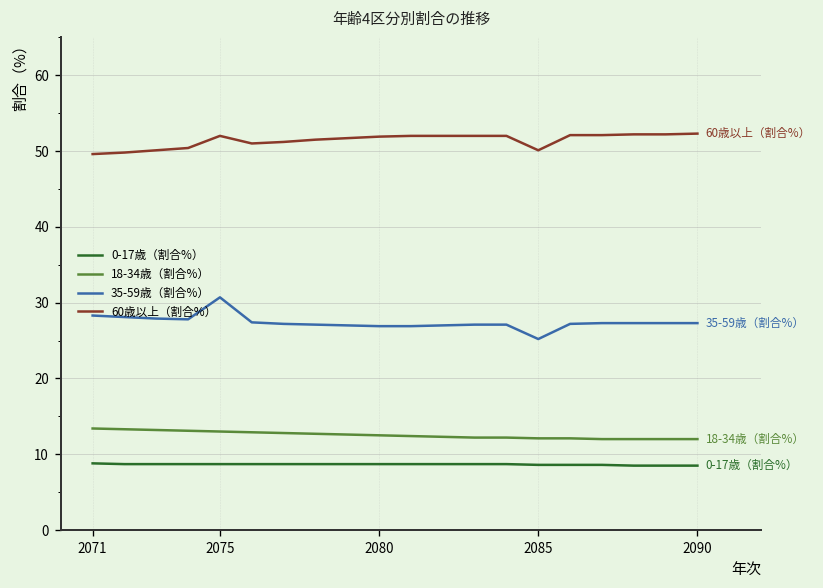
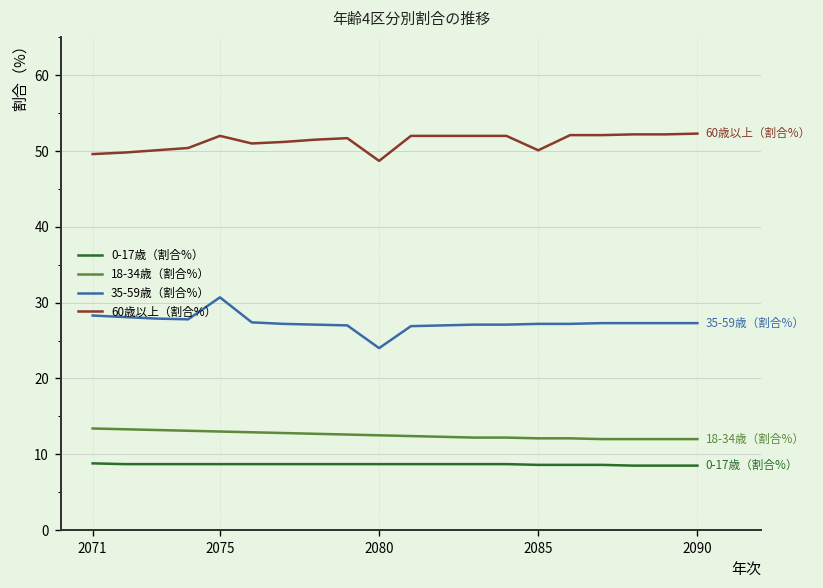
  {
    "35-59歳（割合%）": {
      "2071": 28,
      "2075": 31,
-     "2080": 27,
-     "2085": 25
+     "2080": 24,
+     "2085": 27
    },
    "60歳以上（割合%）": {
      "2071": 50,
      "2075": 52,
-     "2080": 52,
+     "2080": 49,
      "2085": 50
    }
  }
